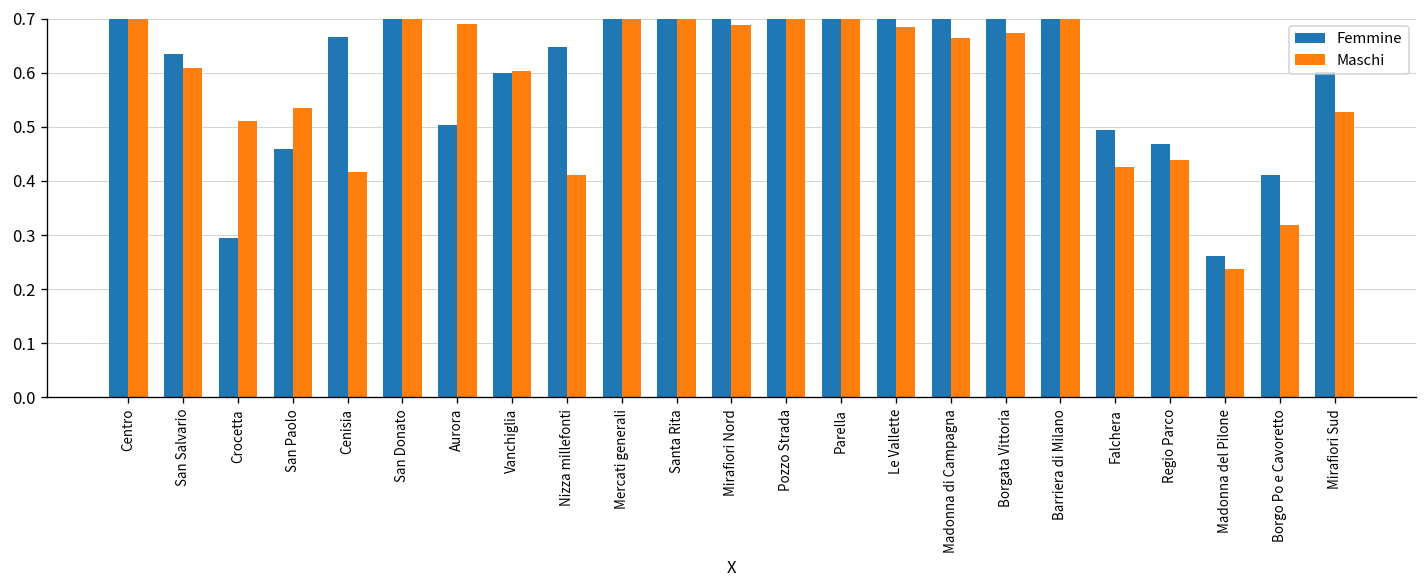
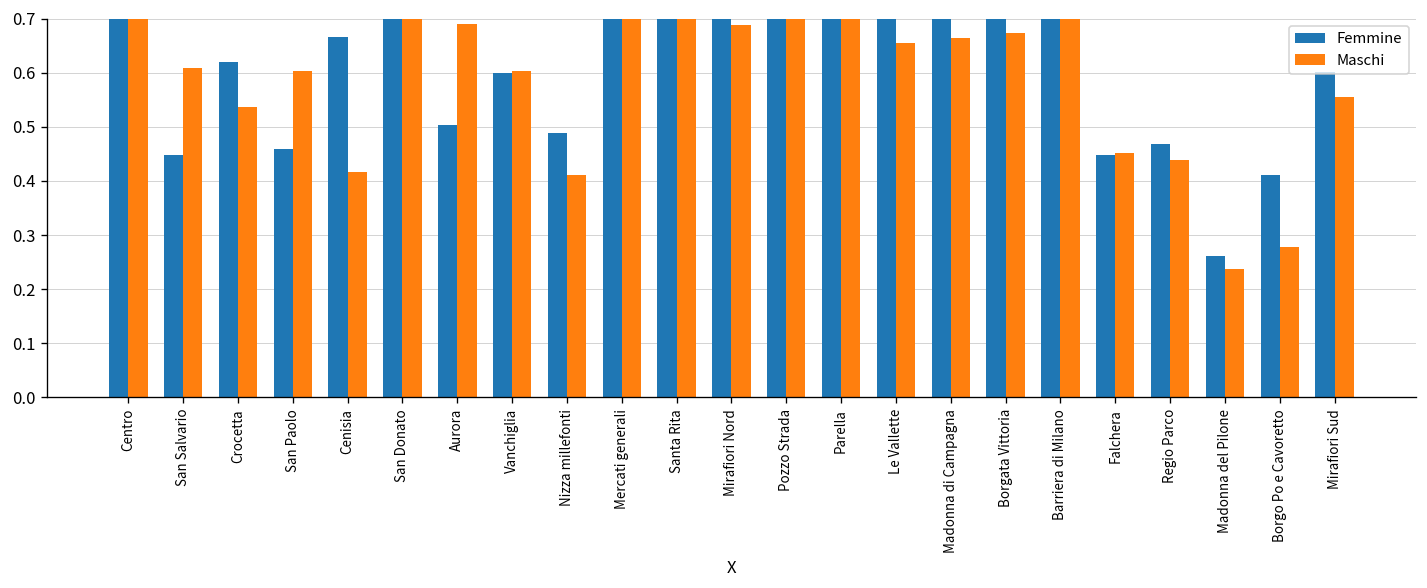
  {
    "Femmine": {
-     "San Salvario": 0.63,
-     "Crocetta": 0.29,
+     "San Salvario": 0.45,
+     "Crocetta": 0.62,
      "San Paolo": 0.46,
      "Cenisia": 0.67,
      "Aurora": 0.50,
      "Vanchiglia": 0.60,
-     "Nizza millefonti": 0.65,
-     "Falchera": 0.49,
+     "Nizza millefonti": 0.49,
+     "Falchera": 0.45,
      "Regio Parco": 0.47,
      "Madonna del Pilone": 0.26,
      "Borgo Po e Cavoretto": 0.41
    },
    "Maschi": {
      "San Salvario": 0.61,
-     "Crocetta": 0.51,
-     "San Paolo": 0.53,
+     "Crocetta": 0.54,
+     "San Paolo": 0.60,
      "Cenisia": 0.42,
      "Aurora": 0.69,
      "Vanchiglia": 0.60,
      "Nizza millefonti": 0.41,
      "Mirafiori Nord": 0.69,
-     "Le Vallette": 0.69,
+     "Le Vallette": 0.65,
      "Madonna di Campagna": 0.66,
      "Borgata Vittoria": 0.67,
-     "Falchera": 0.43,
+     "Falchera": 0.45,
      "Regio Parco": 0.44,
      "Madonna del Pilone": 0.24,
-     "Borgo Po e Cavoretto": 0.32,
-     "Mirafiori Sud": 0.53
+     "Borgo Po e Cavoretto": 0.28,
+     "Mirafiori Sud": 0.56
    }
  }
